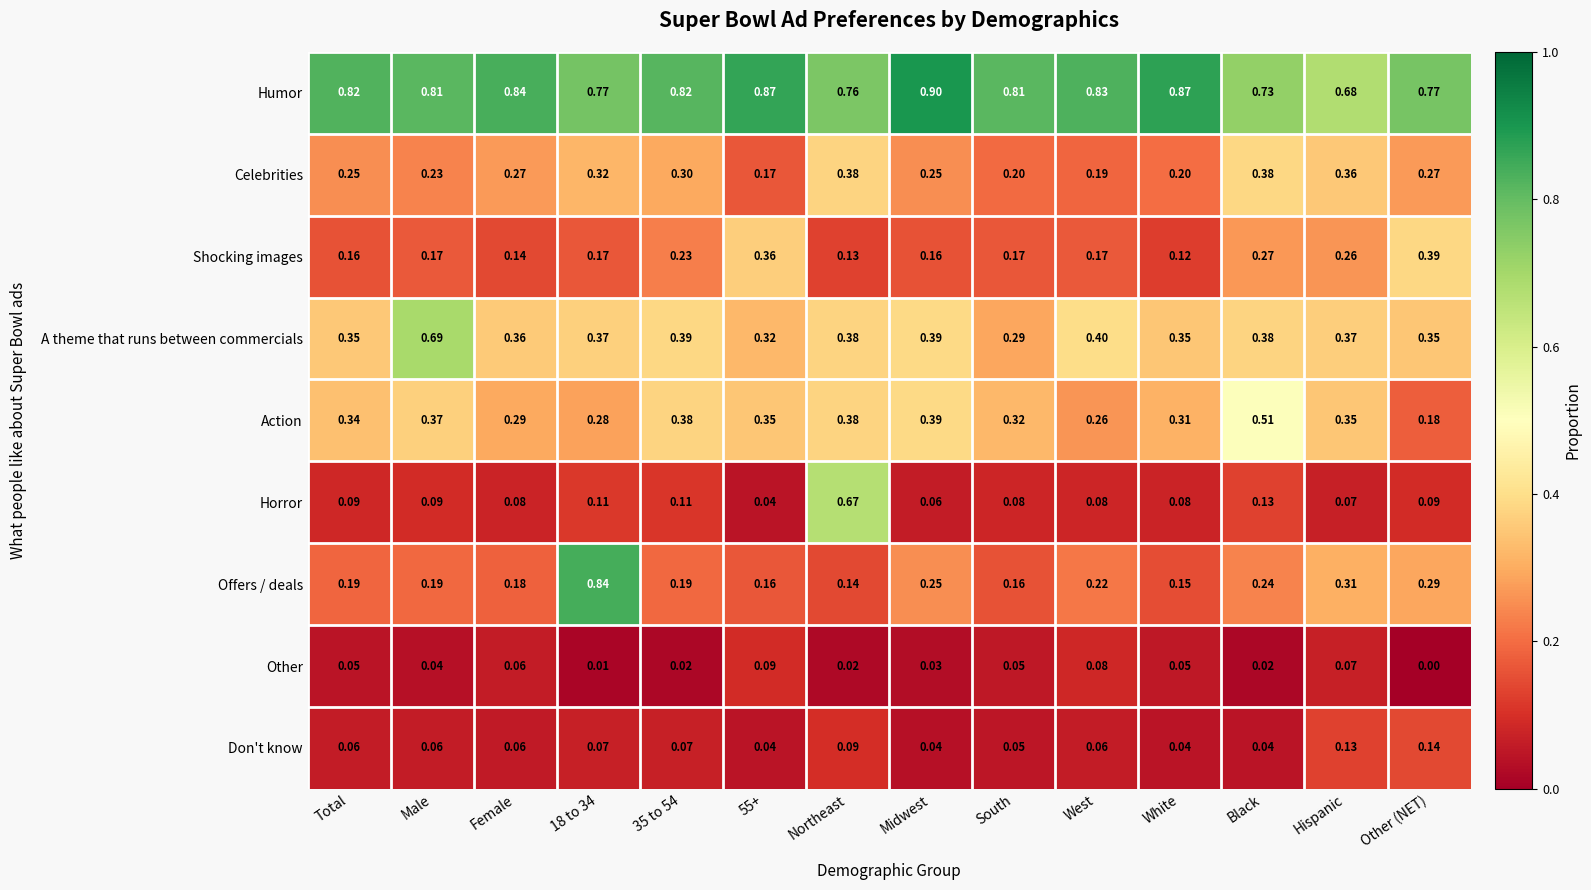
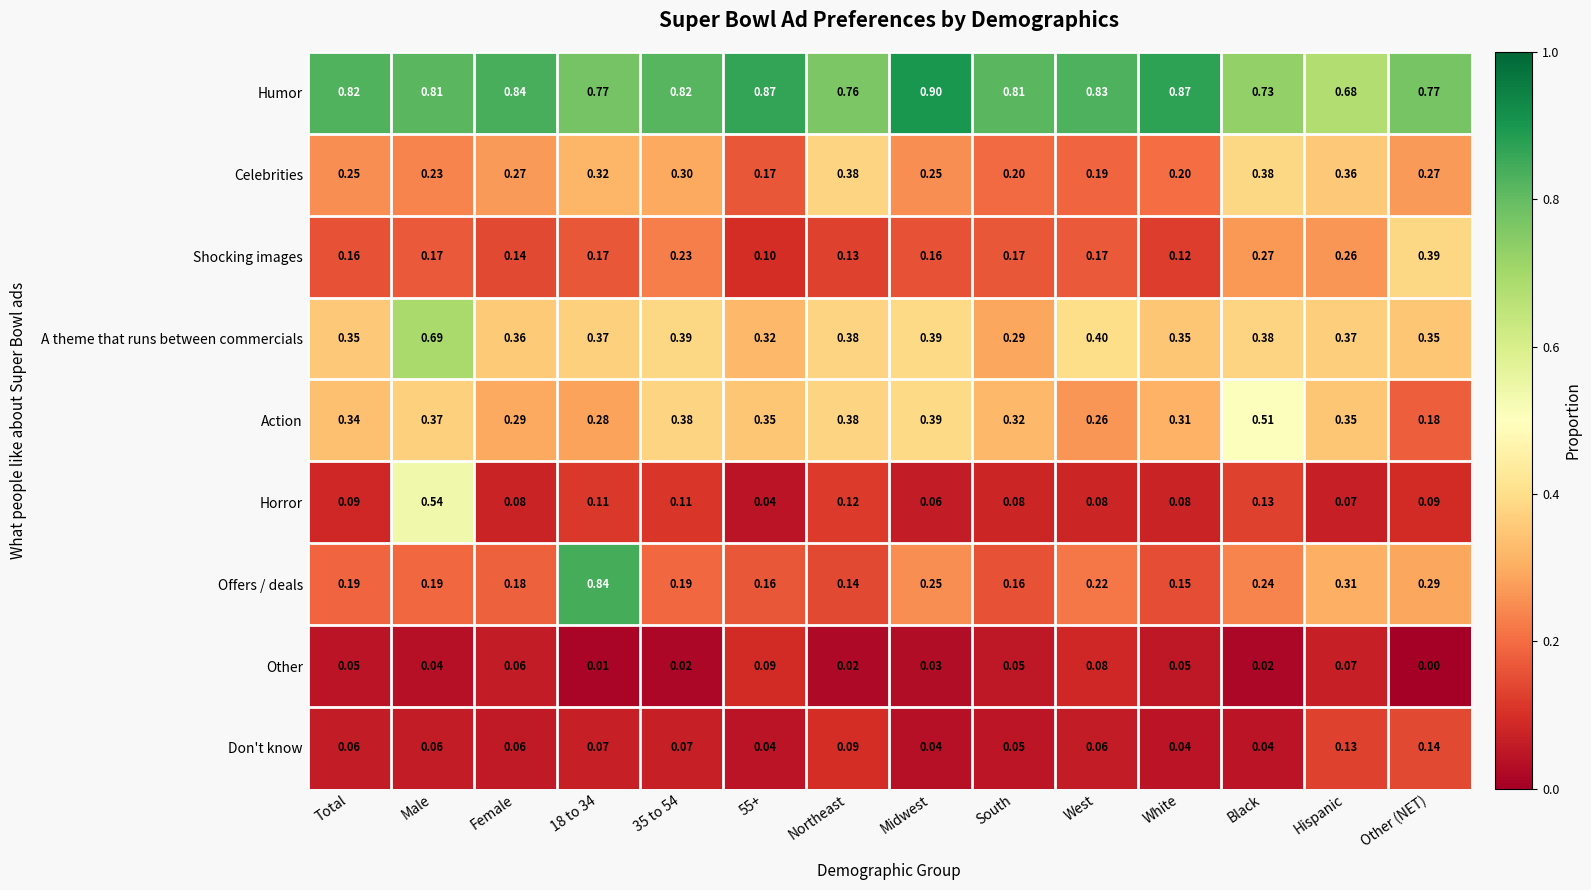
  {
    "Humor": {
      "Total": 0.82,
      "Male": 0.81,
      "Female": 0.84,
      "18 to 34": 0.77,
      "35 to 54": 0.82,
      "55+": 0.87,
      "Northeast": 0.76,
      "Midwest": 0.90,
      "South": 0.81,
      "West": 0.83,
      "White": 0.87,
      "Black": 0.73,
      "Hispanic": 0.68,
      "Other (NET)": 0.77
    },
    "Celebrities": {
      "Total": 0.25,
      "Male": 0.23,
      "Female": 0.27,
      "18 to 34": 0.32,
      "35 to 54": 0.30,
      "55+": 0.17,
      "Northeast": 0.38,
      "Midwest": 0.25,
      "South": 0.20,
      "West": 0.19,
      "White": 0.20,
      "Black": 0.38,
      "Hispanic": 0.36,
      "Other (NET)": 0.27
    },
    "Shocking images": {
      "Total": 0.16,
      "Male": 0.17,
      "Female": 0.14,
      "18 to 34": 0.17,
      "35 to 54": 0.23,
-     "55+": 0.36,
+     "55+": 0.10,
      "Northeast": 0.13,
      "Midwest": 0.16,
      "South": 0.17,
      "West": 0.17,
      "White": 0.12,
      "Black": 0.27,
      "Hispanic": 0.26,
      "Other (NET)": 0.39
    },
    "A theme that runs between commercials": {
      "Total": 0.35,
      "Male": 0.69,
      "Female": 0.36,
      "18 to 34": 0.37,
      "35 to 54": 0.39,
      "55+": 0.32,
      "Northeast": 0.38,
      "Midwest": 0.39,
      "South": 0.29,
      "West": 0.40,
      "White": 0.35,
      "Black": 0.38,
      "Hispanic": 0.37,
      "Other (NET)": 0.35
    },
    "Action": {
      "Total": 0.34,
      "Male": 0.37,
      "Female": 0.29,
      "18 to 34": 0.28,
      "35 to 54": 0.38,
      "55+": 0.35,
      "Northeast": 0.38,
      "Midwest": 0.39,
      "South": 0.32,
      "West": 0.26,
      "White": 0.31,
      "Black": 0.51,
      "Hispanic": 0.35,
      "Other (NET)": 0.18
    },
    "Horror": {
      "Total": 0.09,
-     "Male": 0.09,
+     "Male": 0.54,
      "Female": 0.08,
      "18 to 34": 0.11,
      "35 to 54": 0.11,
      "55+": 0.04,
-     "Northeast": 0.67,
+     "Northeast": 0.12,
      "Midwest": 0.06,
      "South": 0.08,
      "West": 0.08,
      "White": 0.08,
      "Black": 0.13,
      "Hispanic": 0.07,
      "Other (NET)": 0.09
    },
    "Offers / deals": {
      "Total": 0.19,
      "Male": 0.19,
      "Female": 0.18,
      "18 to 34": 0.84,
      "35 to 54": 0.19,
      "55+": 0.16,
      "Northeast": 0.14,
      "Midwest": 0.25,
      "South": 0.16,
      "West": 0.22,
      "White": 0.15,
      "Black": 0.24,
      "Hispanic": 0.31,
      "Other (NET)": 0.29
    },
    "Other": {
      "Total": 0.05,
      "Male": 0.04,
      "Female": 0.06,
      "18 to 34": 0.01,
      "35 to 54": 0.02,
      "55+": 0.09,
      "Northeast": 0.02,
      "Midwest": 0.03,
      "South": 0.05,
      "West": 0.08,
      "White": 0.05,
      "Black": 0.02,
      "Hispanic": 0.07,
      "Other (NET)": 0.00
    },
    "Don't know": {
      "Total": 0.06,
      "Male": 0.06,
      "Female": 0.06,
      "18 to 34": 0.07,
      "35 to 54": 0.07,
      "55+": 0.04,
      "Northeast": 0.09,
      "Midwest": 0.04,
      "South": 0.05,
      "West": 0.06,
      "White": 0.04,
      "Black": 0.04,
      "Hispanic": 0.13,
      "Other (NET)": 0.14
    }
  }
